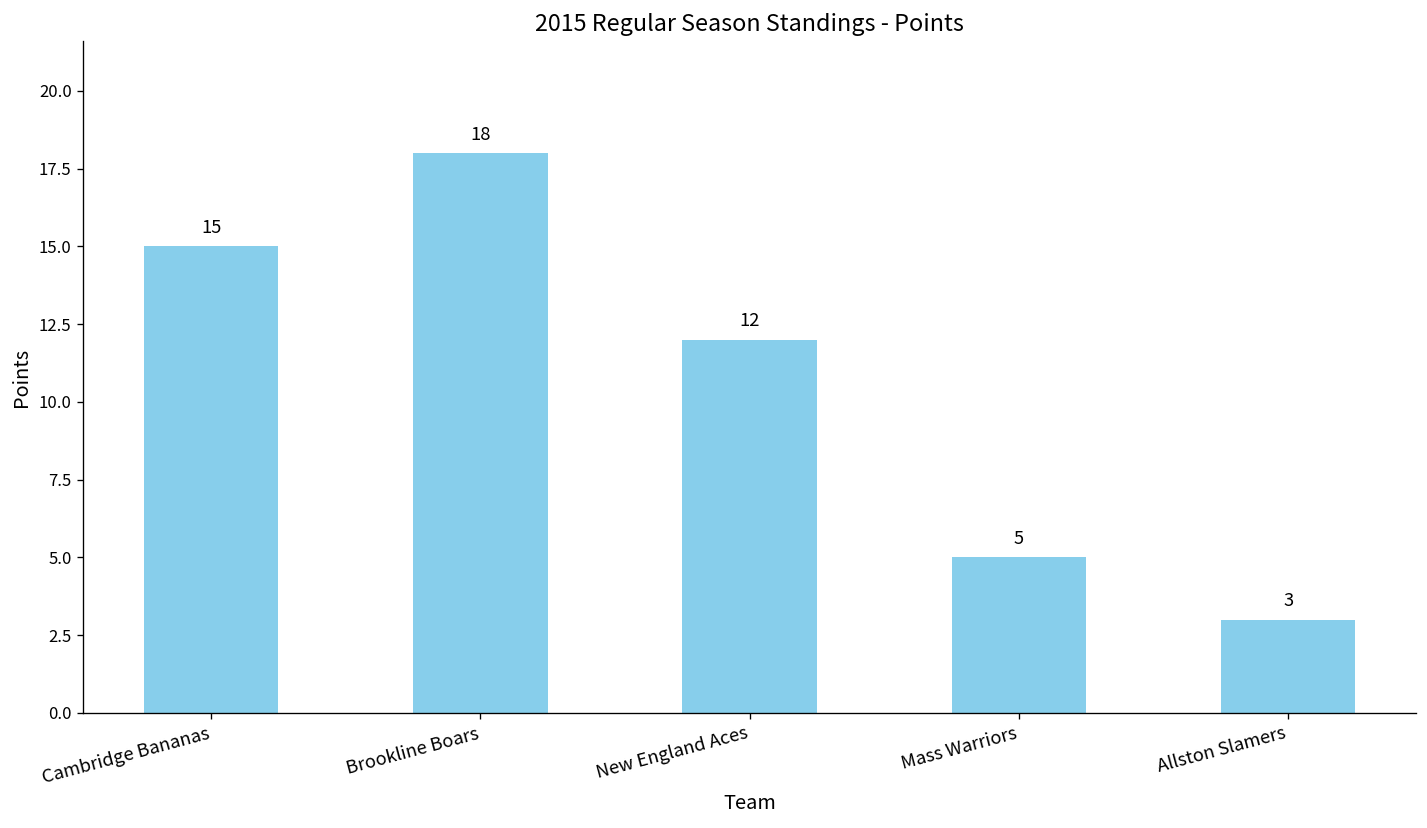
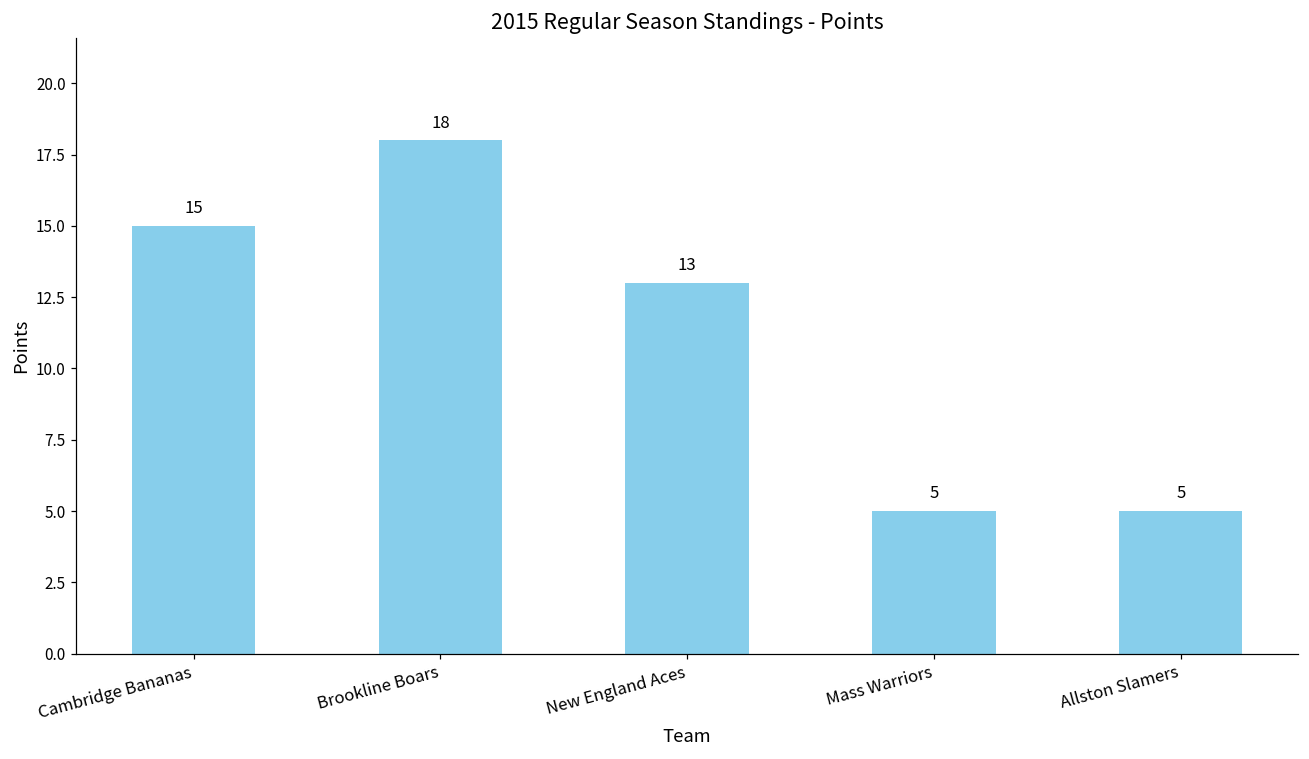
  {
    "Cambridge Bananas": 15,
    "Brookline Boars": 18,
-   "New England Aces": 12,
+   "New England Aces": 13,
    "Mass Warriors": 5,
-   "Allston Slamers": 3
+   "Allston Slamers": 5
  }
